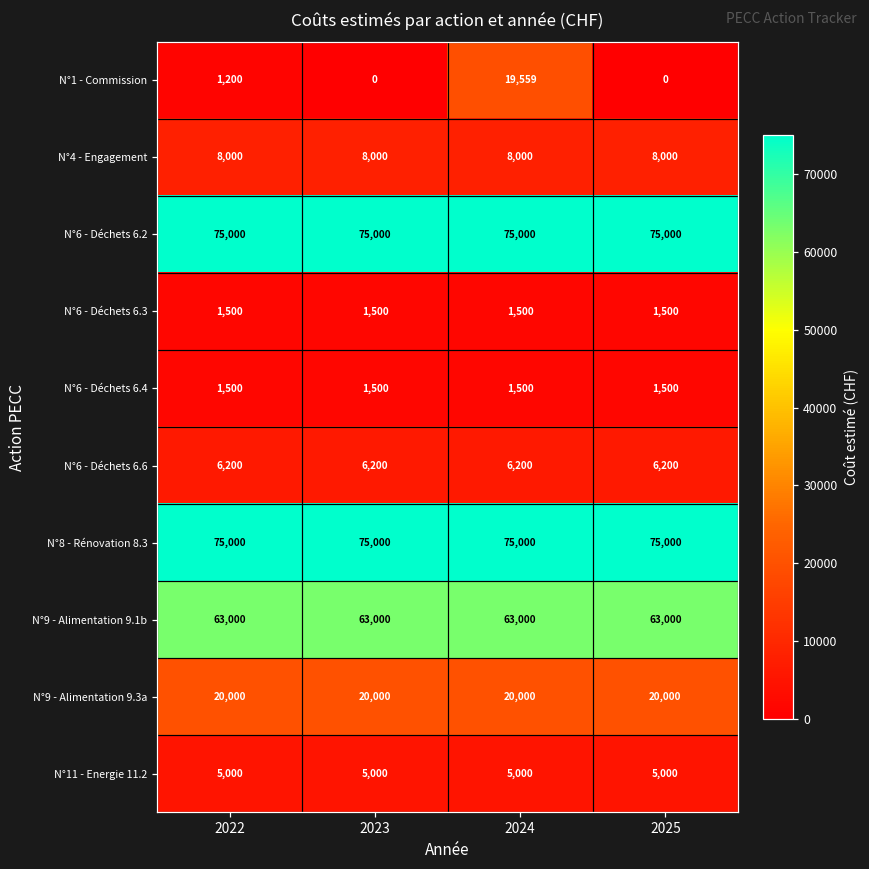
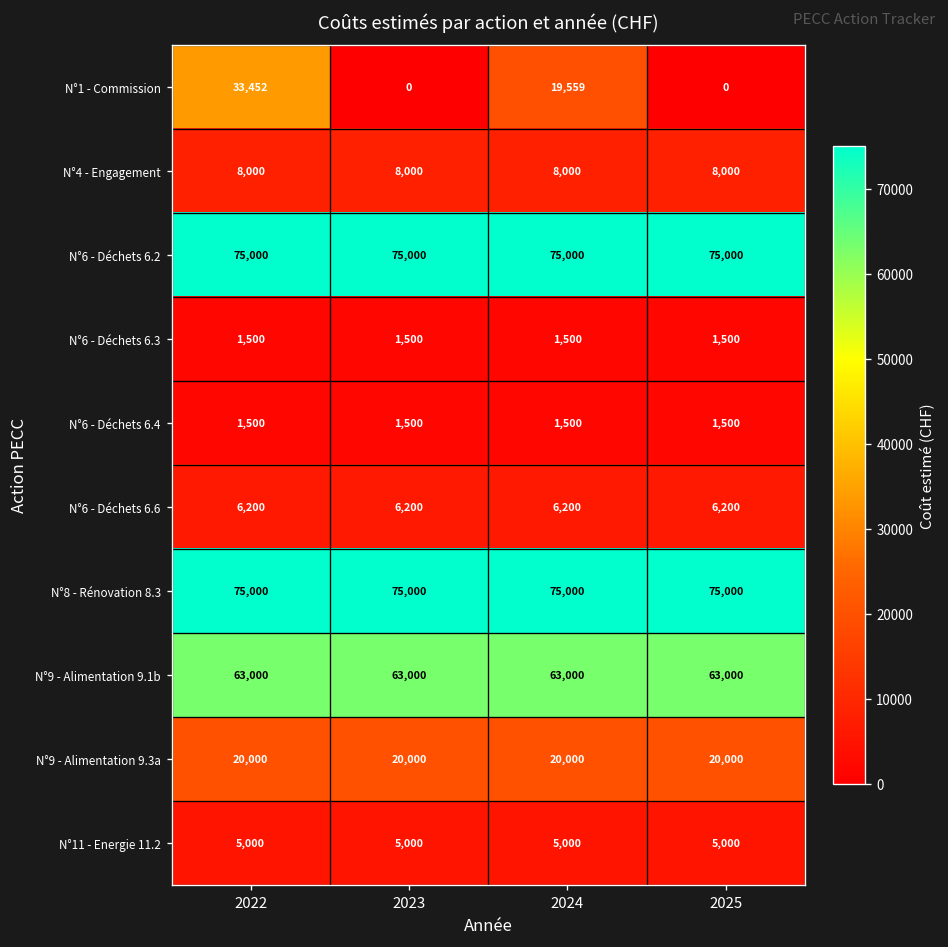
  {
    "N°1 - Commission": {
-     "2022": "1,200",
+     "2022": "33,452",
      "2023": "0",
      "2024": "19,559",
      "2025": "0"
    },
    "N°4 - Engagement": {
      "2022": "8,000",
      "2023": "8,000",
      "2024": "8,000",
      "2025": "8,000"
    },
    "N°6 - Déchets 6.2": {
      "2022": "75,000",
      "2023": "75,000",
      "2024": "75,000",
      "2025": "75,000"
    },
    "N°6 - Déchets 6.3": {
      "2022": "1,500",
      "2023": "1,500",
      "2024": "1,500",
      "2025": "1,500"
    },
    "N°6 - Déchets 6.4": {
      "2022": "1,500",
      "2023": "1,500",
      "2024": "1,500",
      "2025": "1,500"
    },
    "N°6 - Déchets 6.6": {
      "2022": "6,200",
      "2023": "6,200",
      "2024": "6,200",
      "2025": "6,200"
    },
    "N°8 - Rénovation 8.3": {
      "2022": "75,000",
      "2023": "75,000",
      "2024": "75,000",
      "2025": "75,000"
    },
    "N°9 - Alimentation 9.1b": {
      "2022": "63,000",
      "2023": "63,000",
      "2024": "63,000",
      "2025": "63,000"
    },
    "N°9 - Alimentation 9.3a": {
      "2022": "20,000",
      "2023": "20,000",
      "2024": "20,000",
      "2025": "20,000"
    },
    "N°11 - Energie 11.2": {
      "2022": "5,000",
      "2023": "5,000",
      "2024": "5,000",
      "2025": "5,000"
    }
  }
